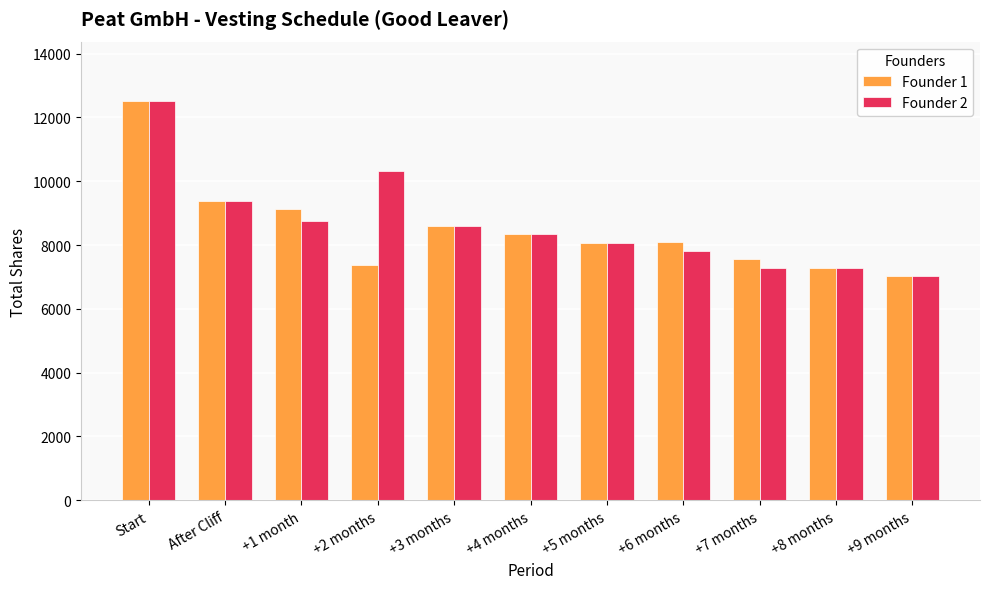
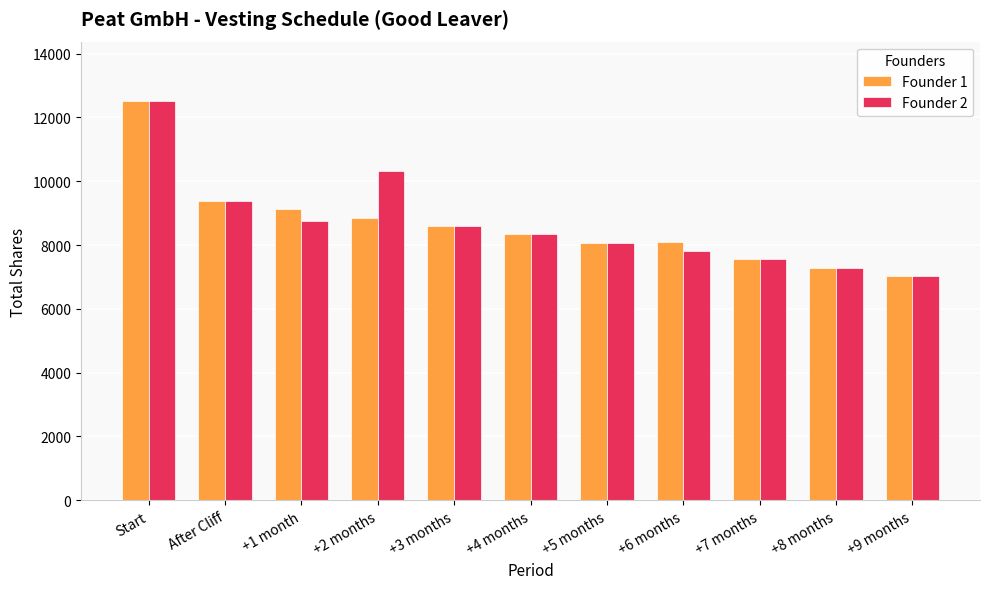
  {
    "Founder 1": {
      "Start": 12500,
      "After Cliff": 9400,
      "+1 month": 9100,
-     "+2 months": 7400,
+     "+2 months": 8900,
      "+3 months": 8600,
      "+4 months": 8300,
      "+5 months": 8100,
      "+6 months": 8100,
      "+7 months": 7600,
      "+8 months": 7300,
      "+9 months": 7000
    },
    "Founder 2": {
      "Start": 12500,
      "After Cliff": 9400,
      "+1 month": 8800,
      "+2 months": 10300,
      "+3 months": 8600,
      "+4 months": 8300,
      "+5 months": 8100,
      "+6 months": 7800,
-     "+7 months": 7300,
+     "+7 months": 7600,
      "+8 months": 7300,
      "+9 months": 7000
    }
  }
